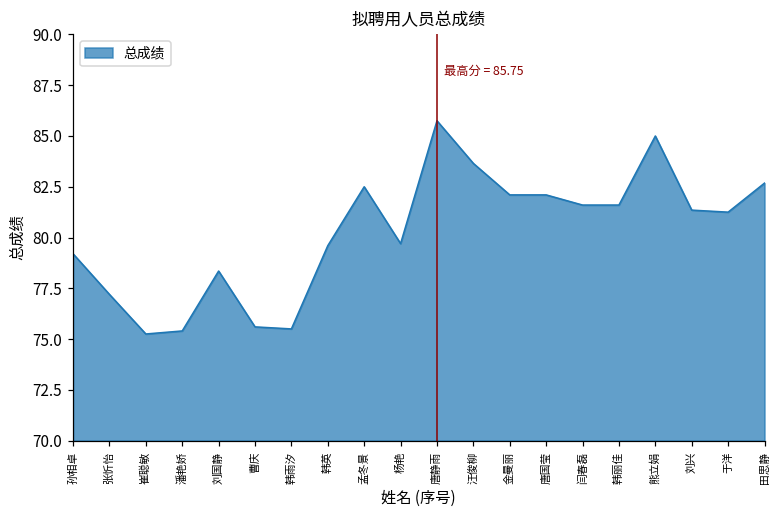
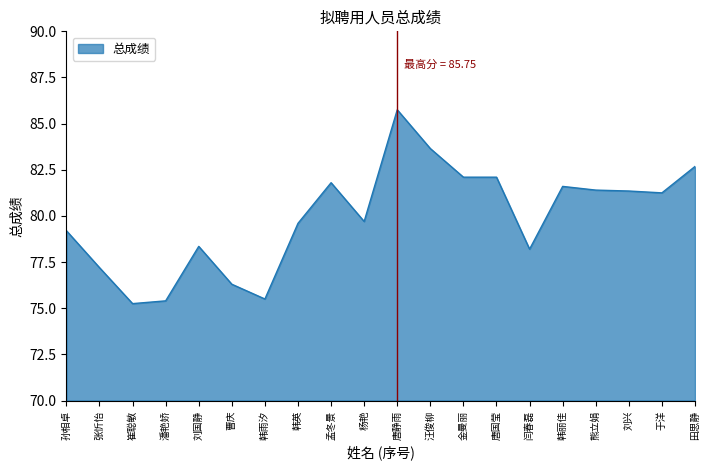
  {
    "孙相卓": 79.2,
    "张忻怡": 77.2,
    "崔聪敏": 75.3,
    "潘艳娇": 75.4,
    "刘国静": 78.4,
-   "曹庆": 75.6,
+   "曹庆": 76.3,
    "韩雨汐": 75.5,
    "韩英": 79.6,
-   "孟冬景": 82.5,
+   "孟冬景": 81.8,
    "杨艳": 79.7,
    "唐静雨": 85.8,
    "汪俊柳": 83.7,
    "金曼丽": 82.1,
    "唐国莹": 82.1,
-   "闫春磊": 81.6,
+   "闫春磊": 78.2,
    "韩丽佳": 81.6,
-   "熊立娟": 85.0,
+   "熊立娟": 81.4,
    "刘兴": 81.4,
    "于洋": 81.3,
    "田思静": 82.7
  }
